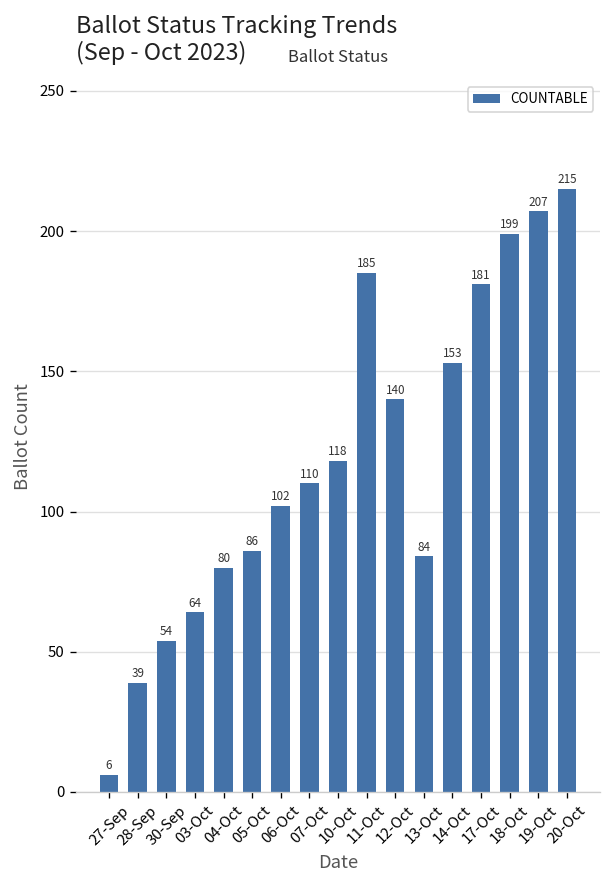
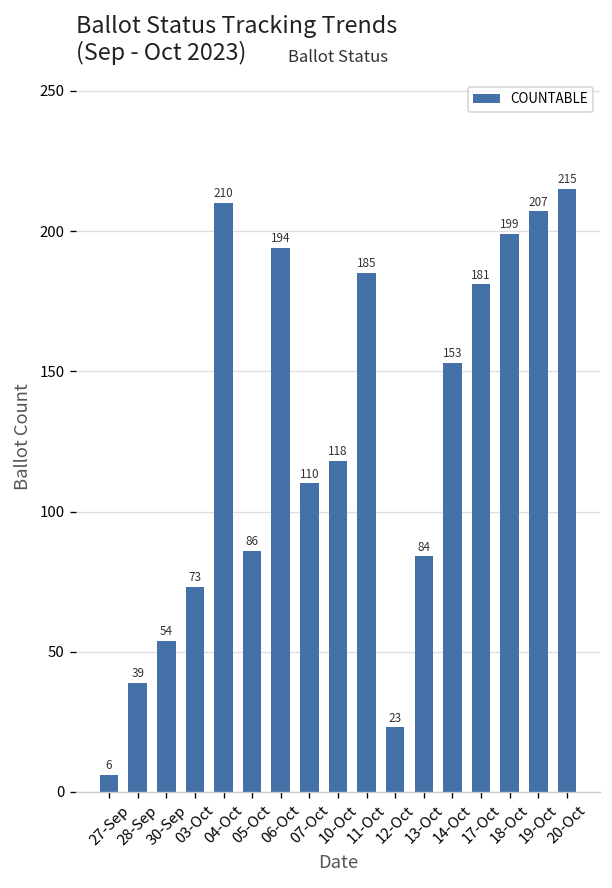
  {
    "27-Sep": 6,
    "28-Sep": 39,
    "30-Sep": 54,
-   "03-Oct": 64,
-   "04-Oct": 80,
+   "03-Oct": 73,
+   "04-Oct": 210,
    "05-Oct": 86,
-   "06-Oct": 102,
+   "06-Oct": 194,
    "07-Oct": 110,
    "10-Oct": 118,
    "11-Oct": 185,
-   "12-Oct": 140,
+   "12-Oct": 23,
    "13-Oct": 84,
    "14-Oct": 153,
    "17-Oct": 181,
    "18-Oct": 199,
    "19-Oct": 207,
    "20-Oct": 215
  }
